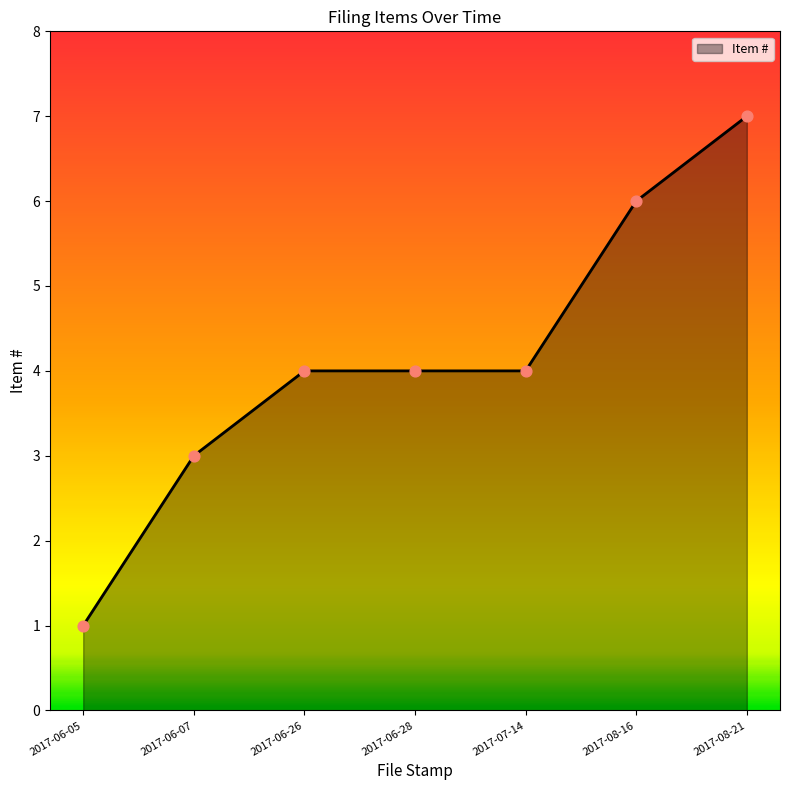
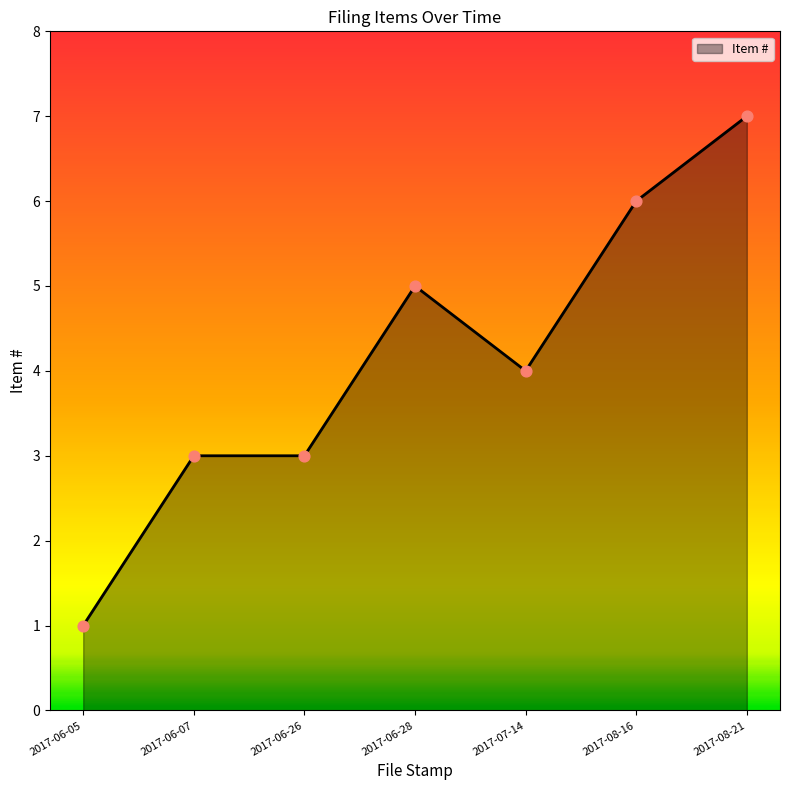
  {
    "2017-06-05": 1,
    "2017-06-07": 3,
-   "2017-06-26": 4,
-   "2017-06-28": 4,
+   "2017-06-26": 3,
+   "2017-06-28": 5,
    "2017-07-14": 4,
    "2017-08-16": 6,
    "2017-08-21": 7
  }
